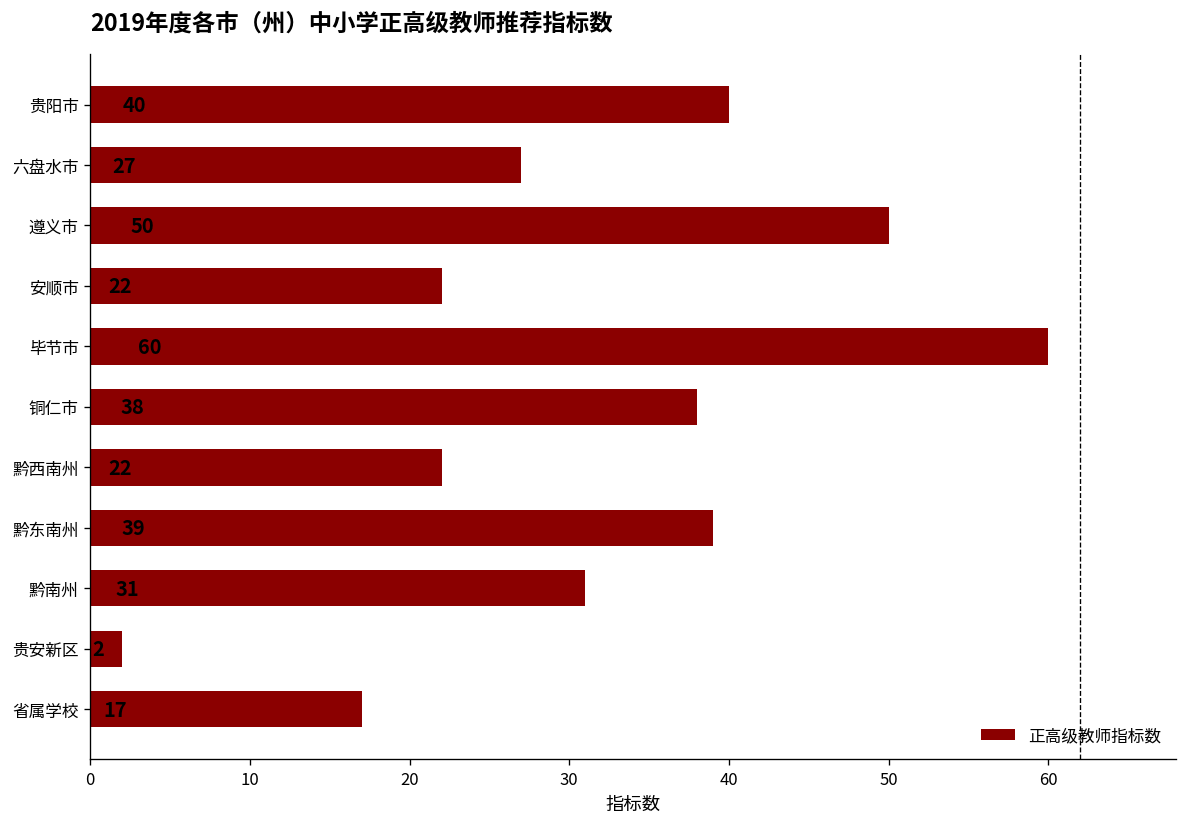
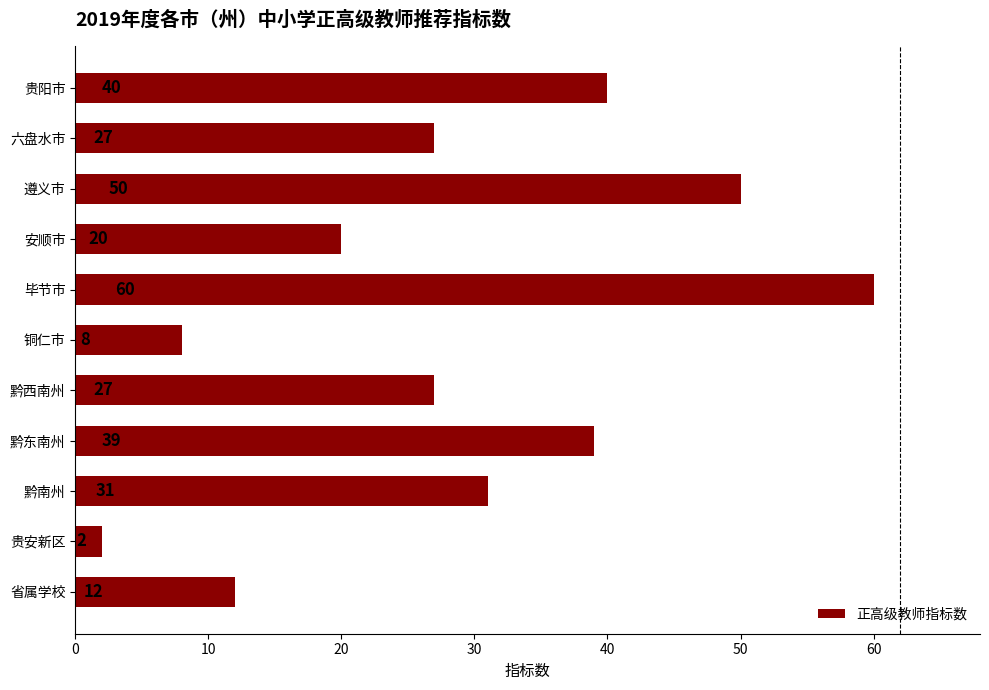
  {
    "贵阳市": 40,
    "六盘水市": 27,
    "遵义市": 50,
-   "安顺市": 22,
+   "安顺市": 20,
    "毕节市": 60,
-   "铜仁市": 38,
-   "黔西南州": 22,
+   "铜仁市": 8,
+   "黔西南州": 27,
    "黔东南州": 39,
    "黔南州": 31,
    "贵安新区": 2,
-   "省属学校": 17
+   "省属学校": 12
  }
